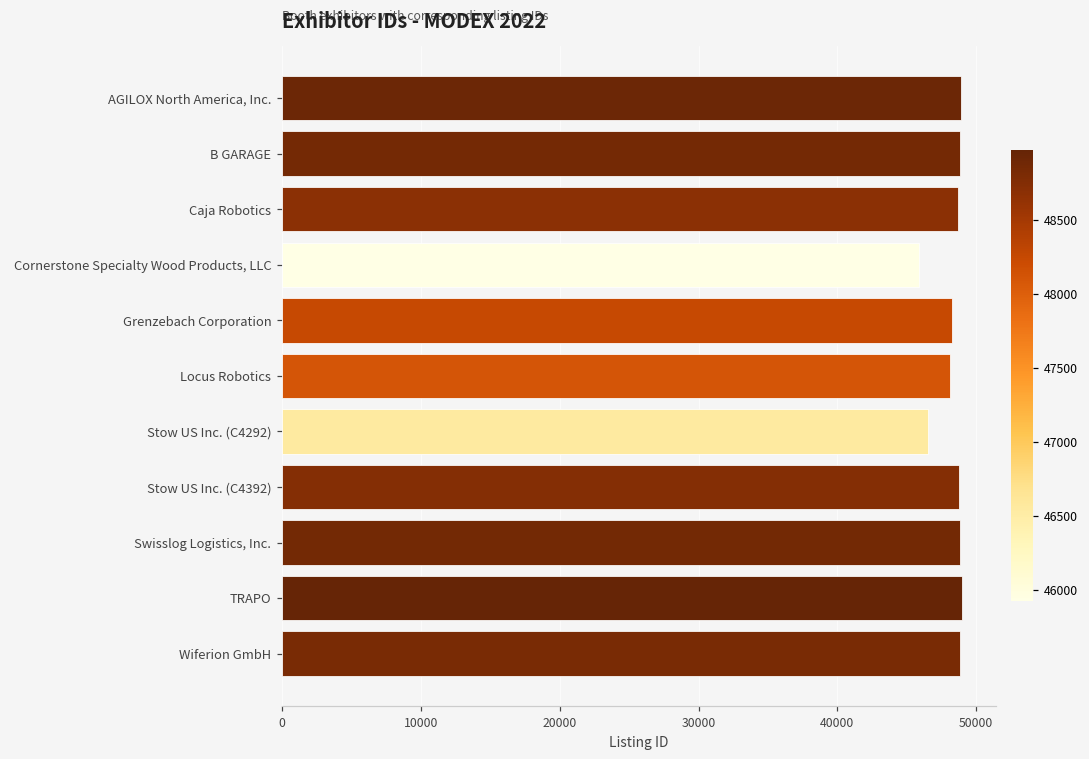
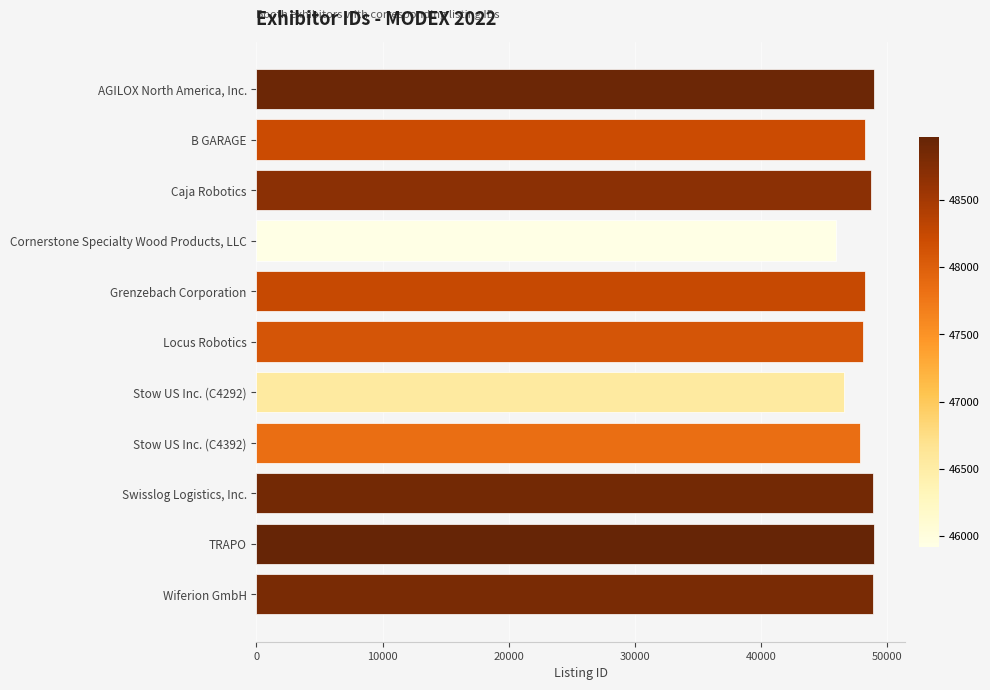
  {
    "AGILOX North America, Inc.": 48900,
-   "B GARAGE": 48900,
+   "B GARAGE": 48200,
    "Caja Robotics": 48700,
    "Cornerstone Specialty Wood Products, LLC": 45900,
    "Grenzebach Corporation": 48200,
    "Locus Robotics": 48100,
    "Stow US Inc. (C4292)": 46600,
-   "Stow US Inc. (C4392)": 48700,
+   "Stow US Inc. (C4392)": 47800,
    "Swisslog Logistics, Inc.": 48900,
    "TRAPO": 49000,
    "Wiferion GmbH": 48800
  }
